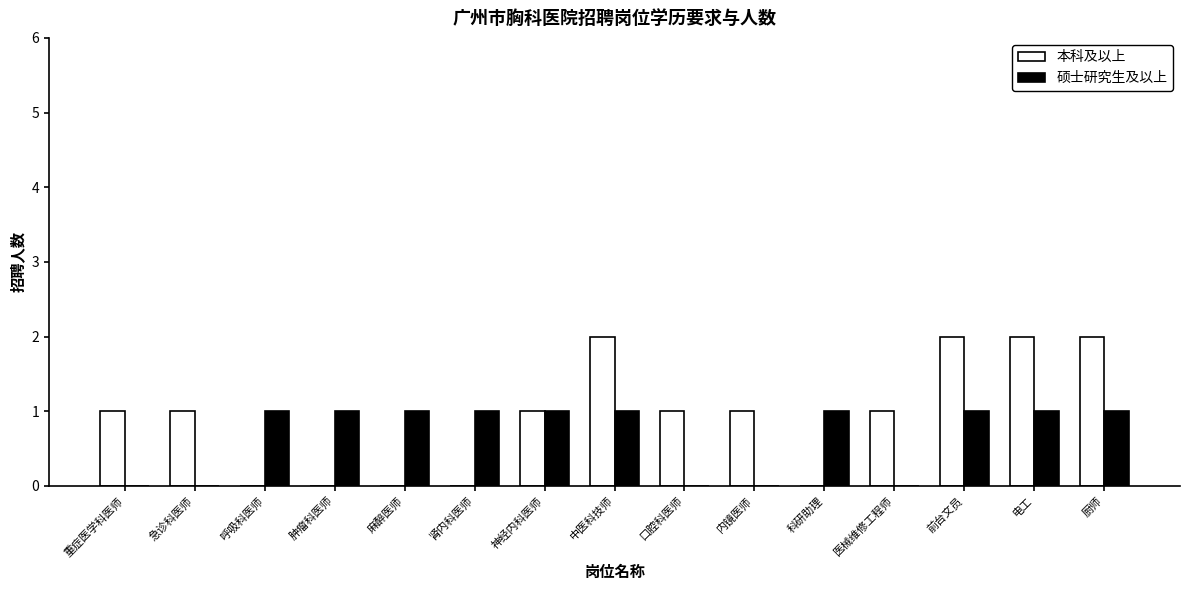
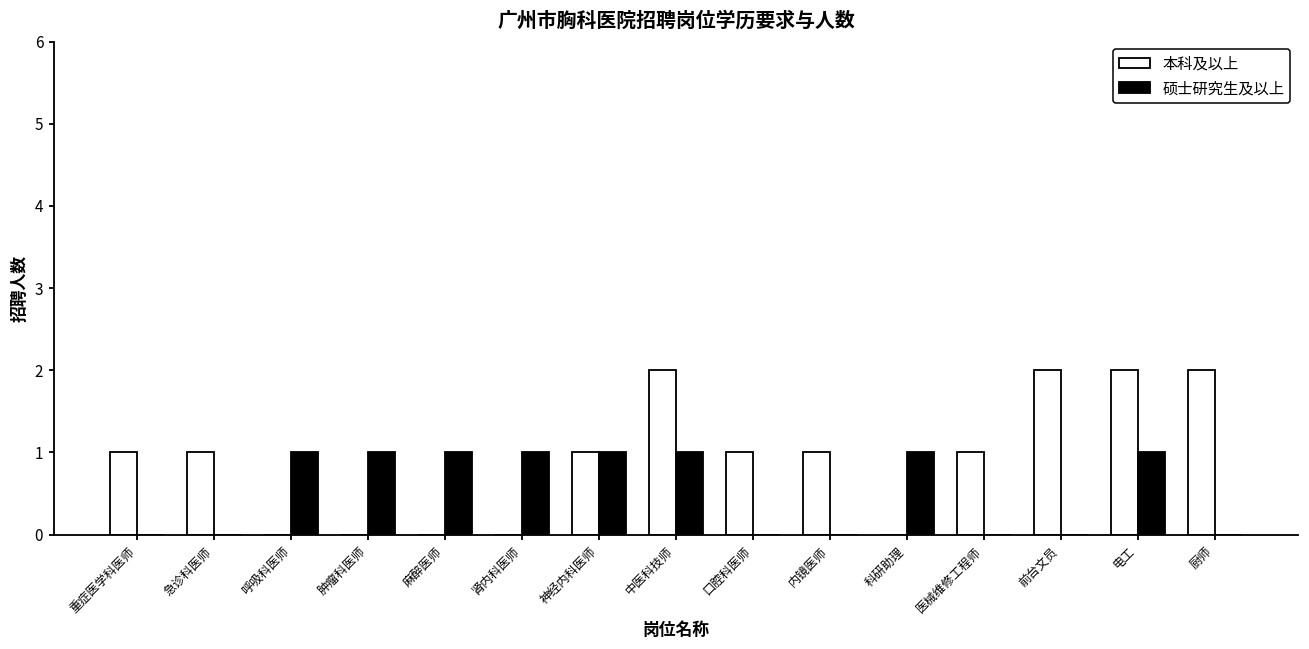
  {
    "本科及以上": {
      "重症医学科医师": 1,
      "急诊科医师": 1,
      "呼吸科医师": 0,
      "肿瘤科医师": 0,
      "麻醉医师": 0,
      "肾内科医师": 0,
      "神经内科医师": 1,
      "中医科技师": 2,
      "口腔科医师": 1,
      "内镜医师": 1,
      "科研助理": 0,
      "医械维修工程师": 1,
      "前台文员": 2,
      "电工": 2,
      "厨师": 2
    },
    "硕士研究生及以上": {
      "重症医学科医师": 0,
      "急诊科医师": 0,
      "呼吸科医师": 1,
      "肿瘤科医师": 1,
      "麻醉医师": 1,
      "肾内科医师": 1,
      "神经内科医师": 1,
      "中医科技师": 1,
      "口腔科医师": 0,
      "内镜医师": 0,
      "科研助理": 1,
      "医械维修工程师": 0,
-     "前台文员": 1,
+     "前台文员": 0,
      "电工": 1,
-     "厨师": 1
+     "厨师": 0
    }
  }
